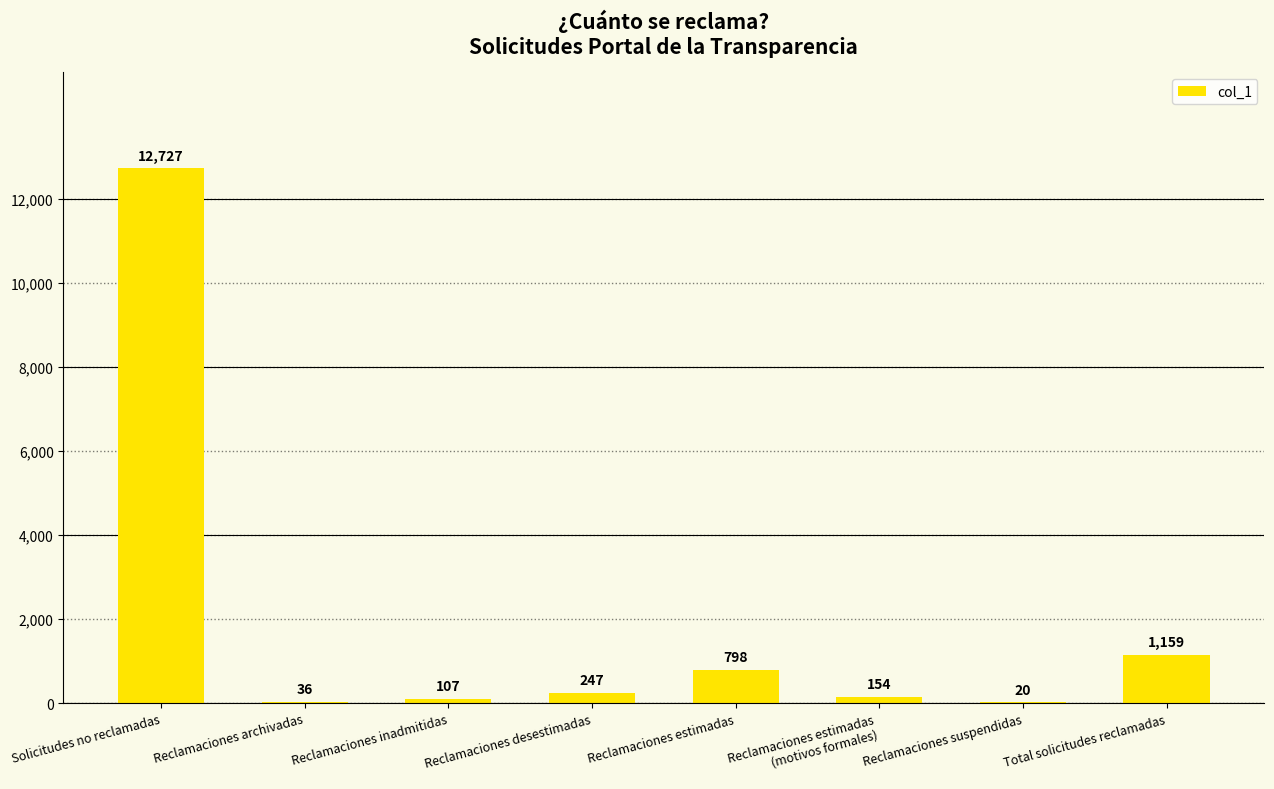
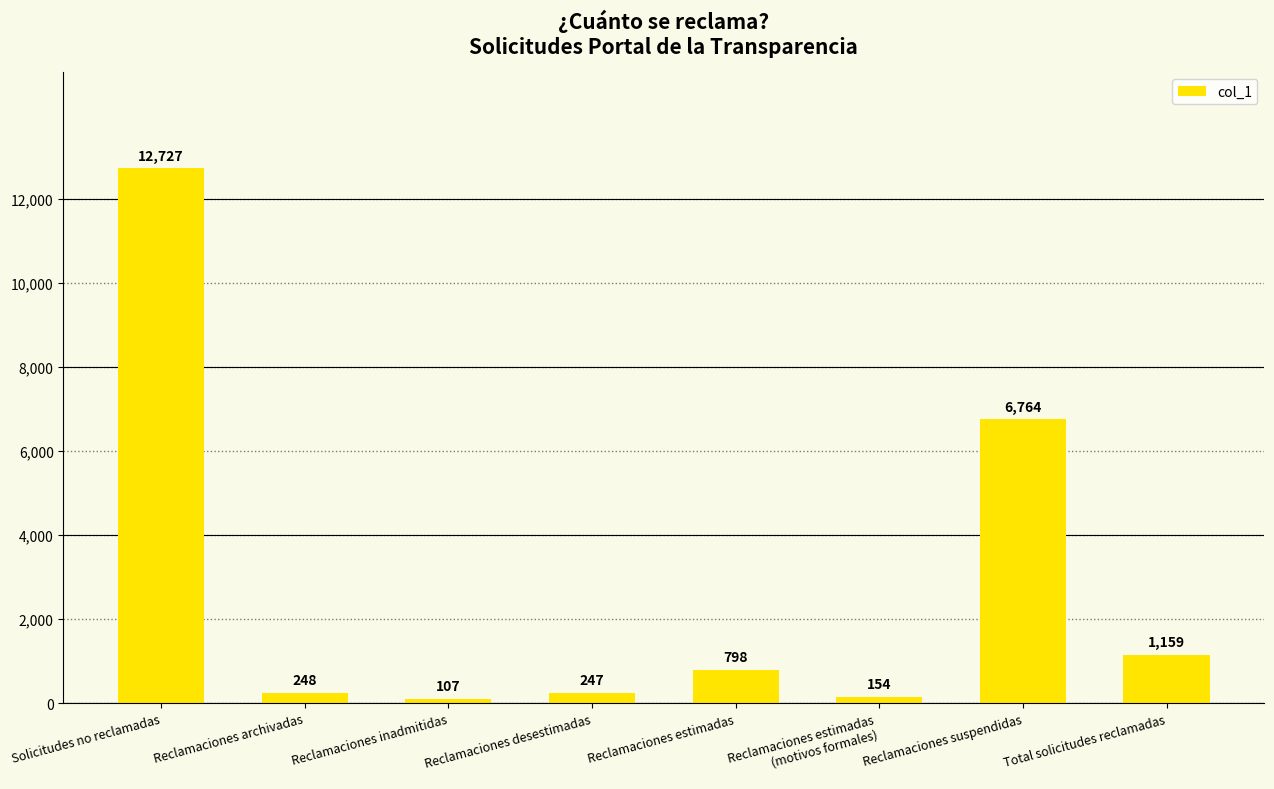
  {
    "Solicitudes no reclamadas": "12,727",
-   "Reclamaciones archivadas": "36",
+   "Reclamaciones archivadas": "248",
    "Reclamaciones inadmitidas": "107",
    "Reclamaciones desestimadas": "247",
    "Reclamaciones estimadas": "798",
    "Reclamaciones estimadas (motivos formales)": "154",
-   "Reclamaciones suspendidas": "20",
+   "Reclamaciones suspendidas": "6,764",
    "Total solicitudes reclamadas": "1,159"
  }
